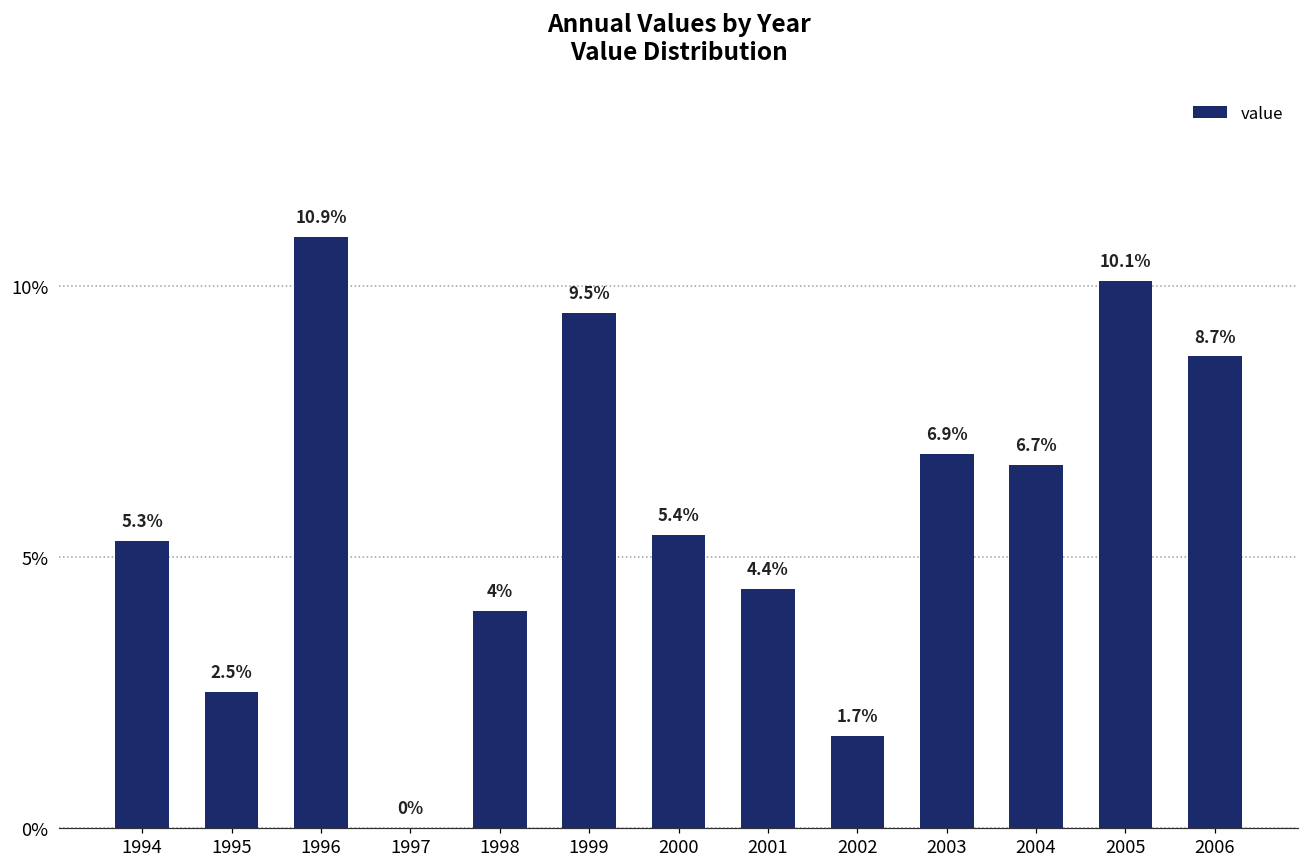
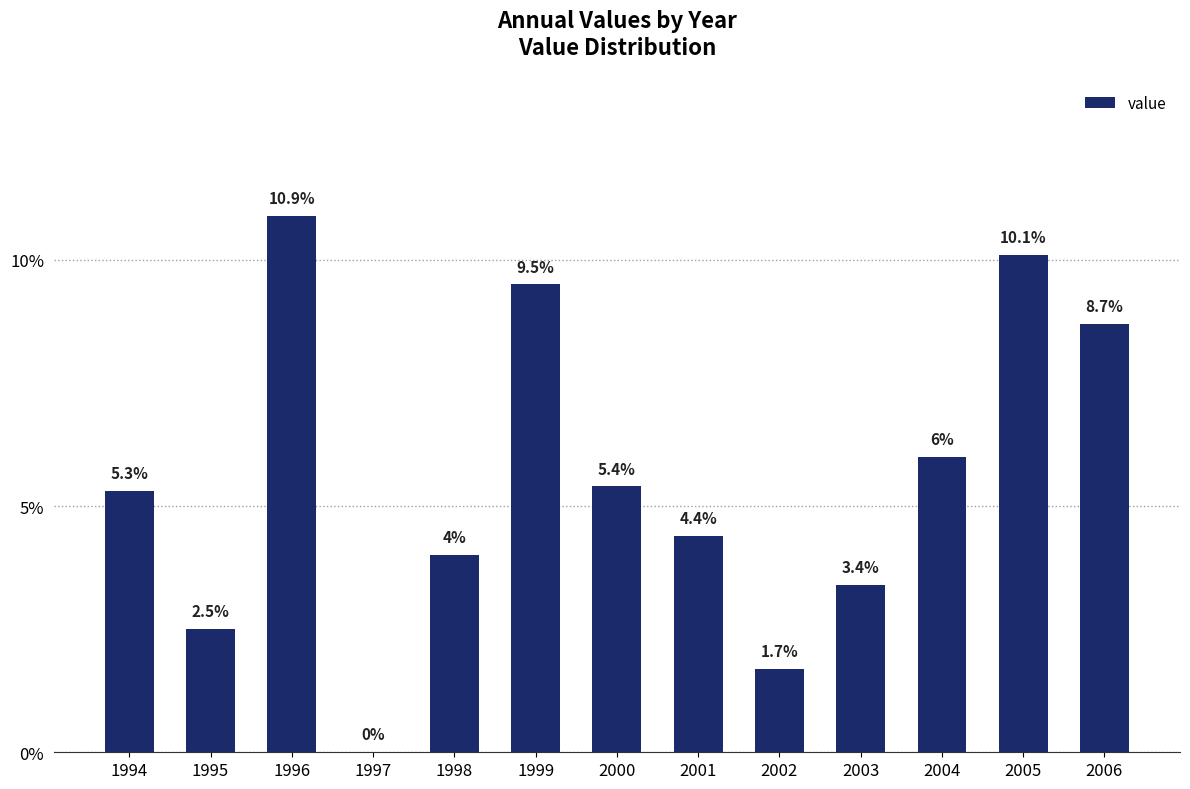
  {
    "1994": "5.3%",
    "1995": "2.5%",
    "1996": "10.9%",
    "1997": "0%",
    "1998": "4%",
    "1999": "9.5%",
    "2000": "5.4%",
    "2001": "4.4%",
    "2002": "1.7%",
-   "2003": "6.9%",
-   "2004": "6.7%",
+   "2003": "3.4%",
+   "2004": "6%",
    "2005": "10.1%",
    "2006": "8.7%"
  }
